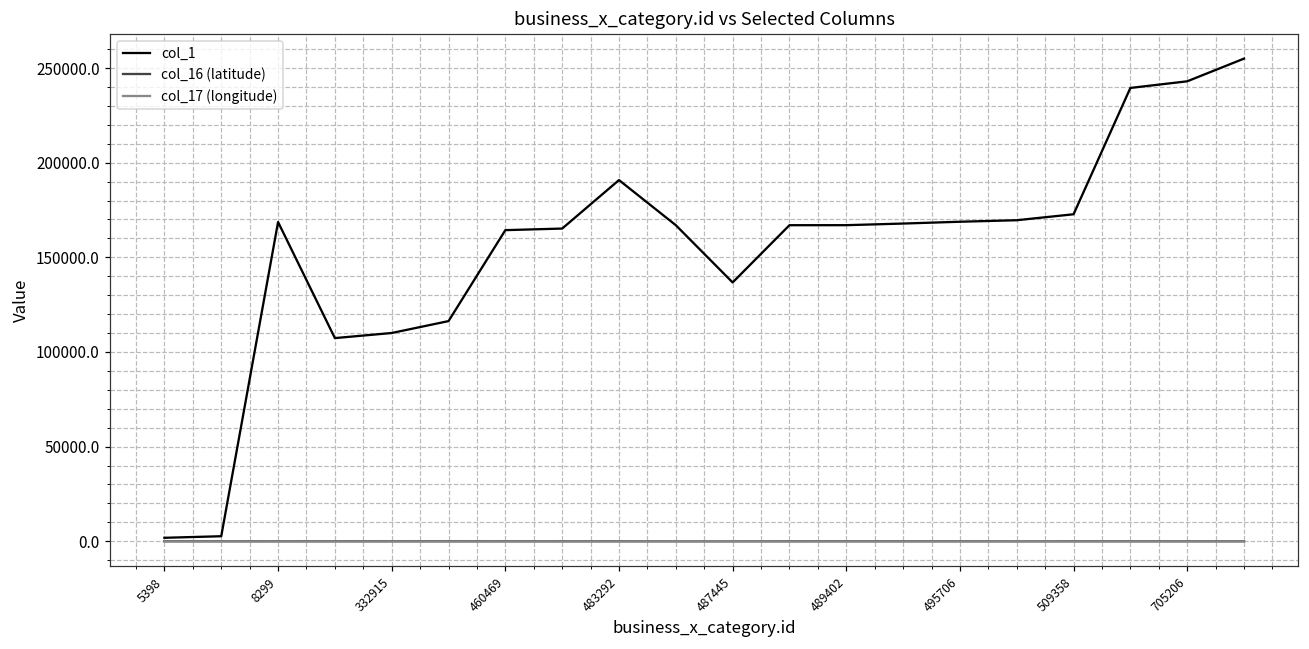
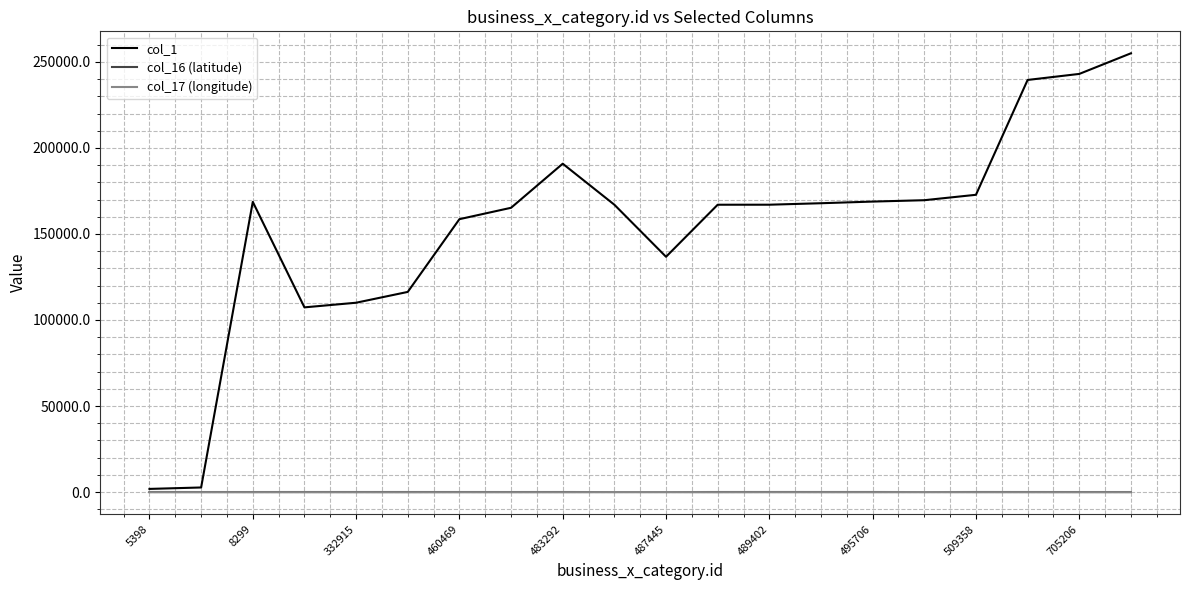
  {
    "col_1": {
      "5398": 2000,
      "8299": 169000,
      "332915": 110000,
-     "460469": 164000,
+     "460469": 159000,
      "483292": 191000,
      "487445": 137000,
      "489402": 167000,
      "495706": 169000,
      "509358": 173000,
      "705206": 243000
    },
    "col_17 (longitude)": {
      "5398": 0,
      "8299": 0,
      "332915": 0,
      "460469": 0,
      "483292": 0,
      "487445": 0,
      "489402": 0,
      "495706": 0,
      "509358": 0,
      "705206": 0
    }
  }
